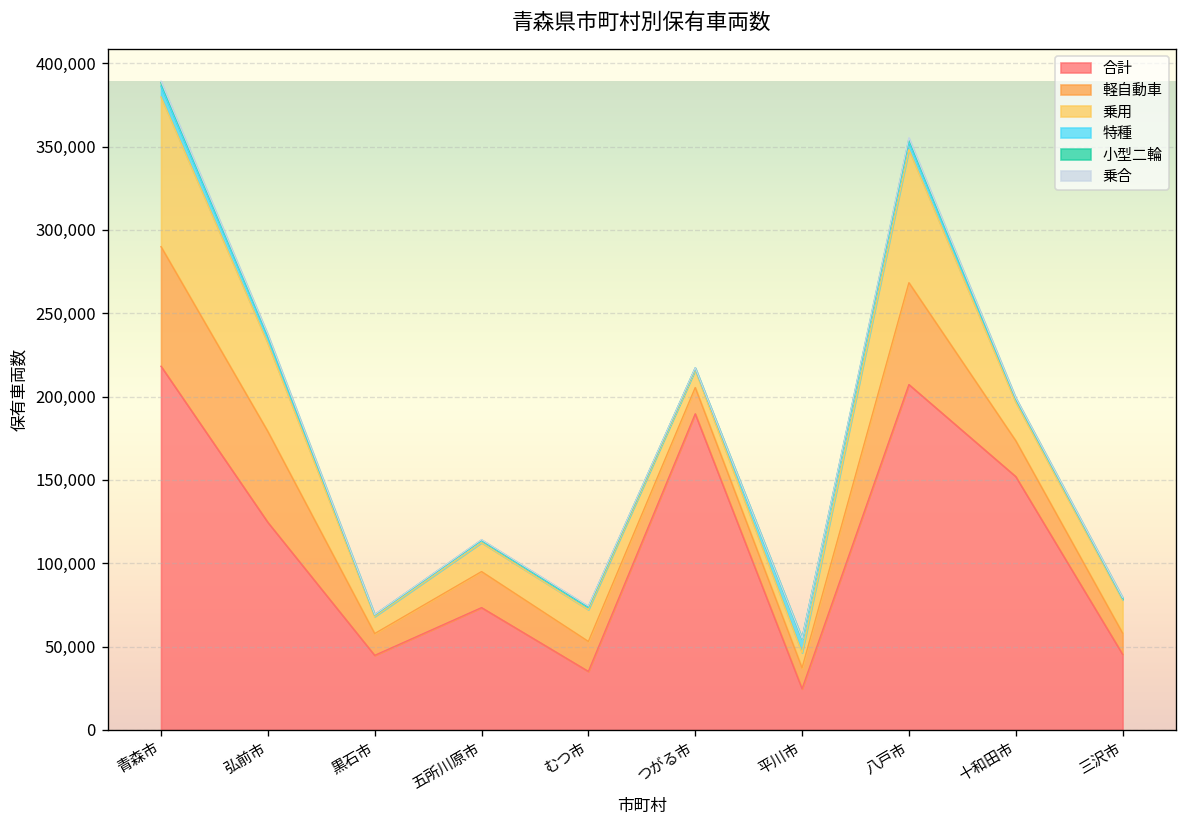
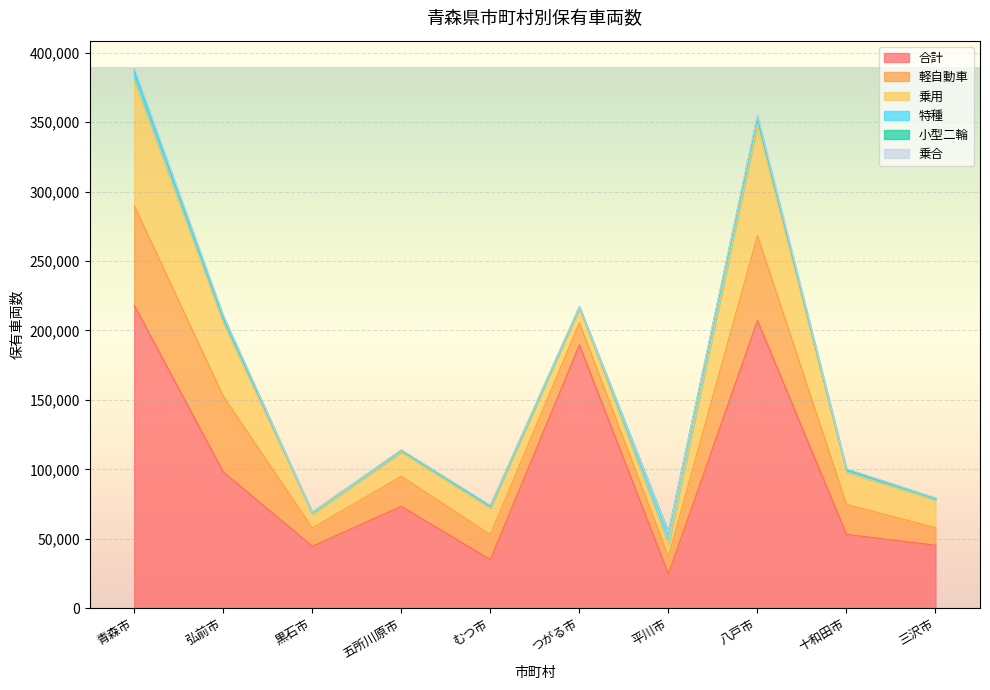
  {
    "合計": {
      "青森市": "218,000",
-     "弘前市": "125,000",
+     "弘前市": "98,000",
      "黒石市": "45,000",
      "五所川原市": "73,000",
      "むつ市": "35,000",
      "つがる市": "190,000",
      "平川市": "25,000",
      "八戸市": "207,000",
-     "十和田市": "152,000",
+     "十和田市": "53,000",
      "三沢市": "45,000"
    },
    "特種": {
      "青森市": "6,000"
    }
  }
